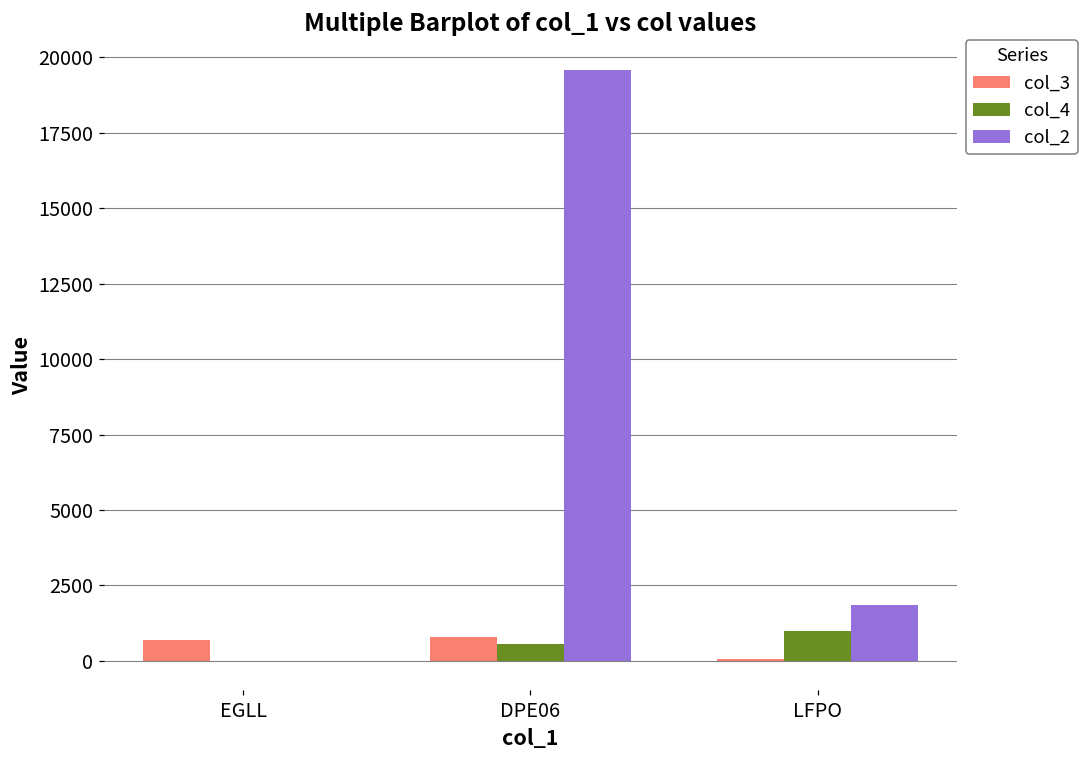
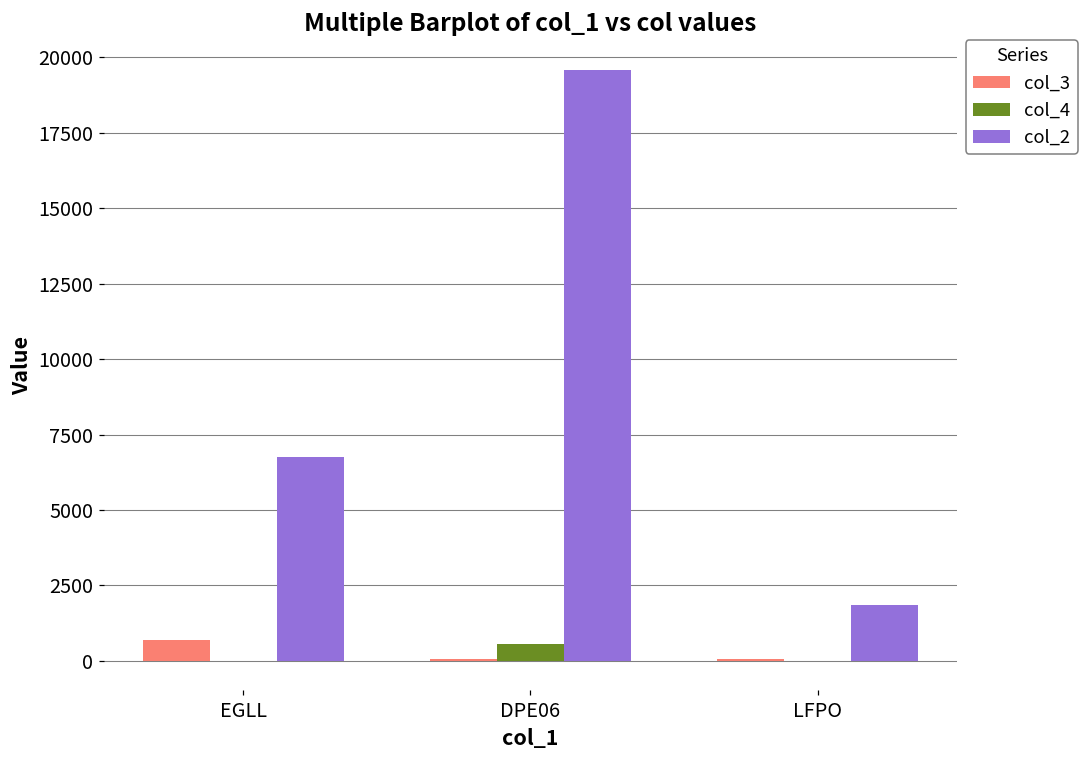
  {
    "col_3": {
      "EGLL": 700,
-     "DPE06": 800
+     "DPE06": 100
    },
    "col_4": {
      "DPE06": 600,
-     "LFPO": 1000
+     "LFPO": 0
    },
    "col_2": {
-     "EGLL": 0,
+     "EGLL": 6700,
      "DPE06": 19600,
      "LFPO": 1900
    }
  }
